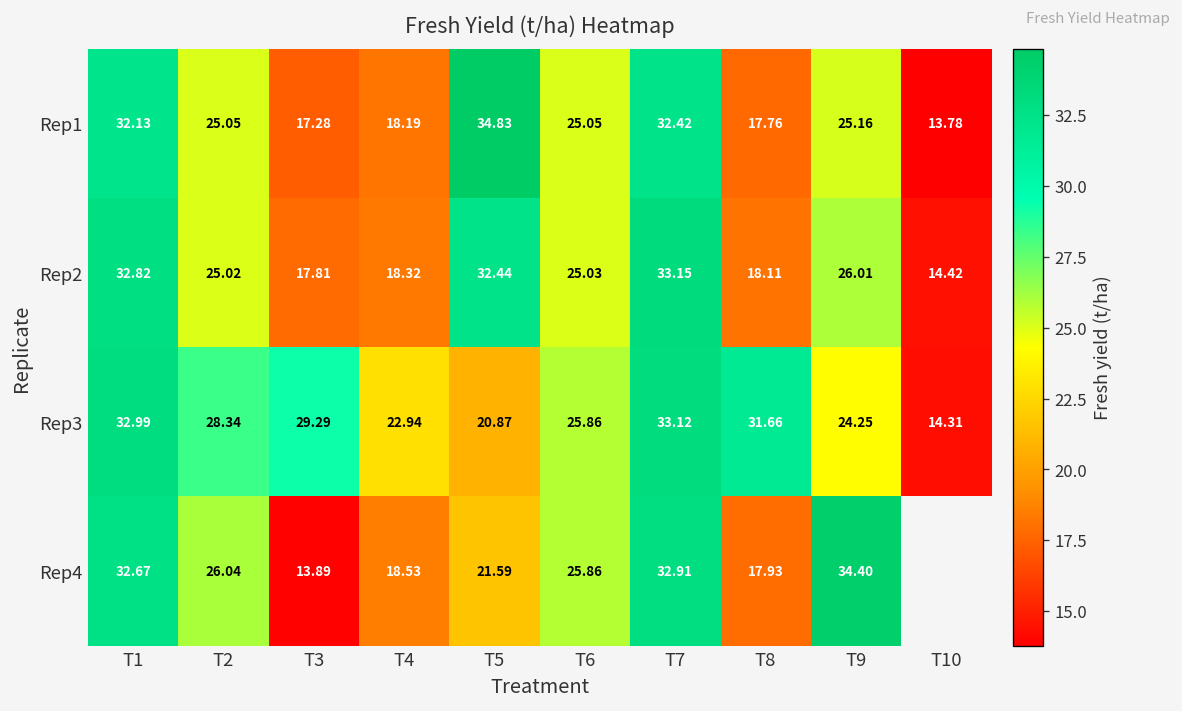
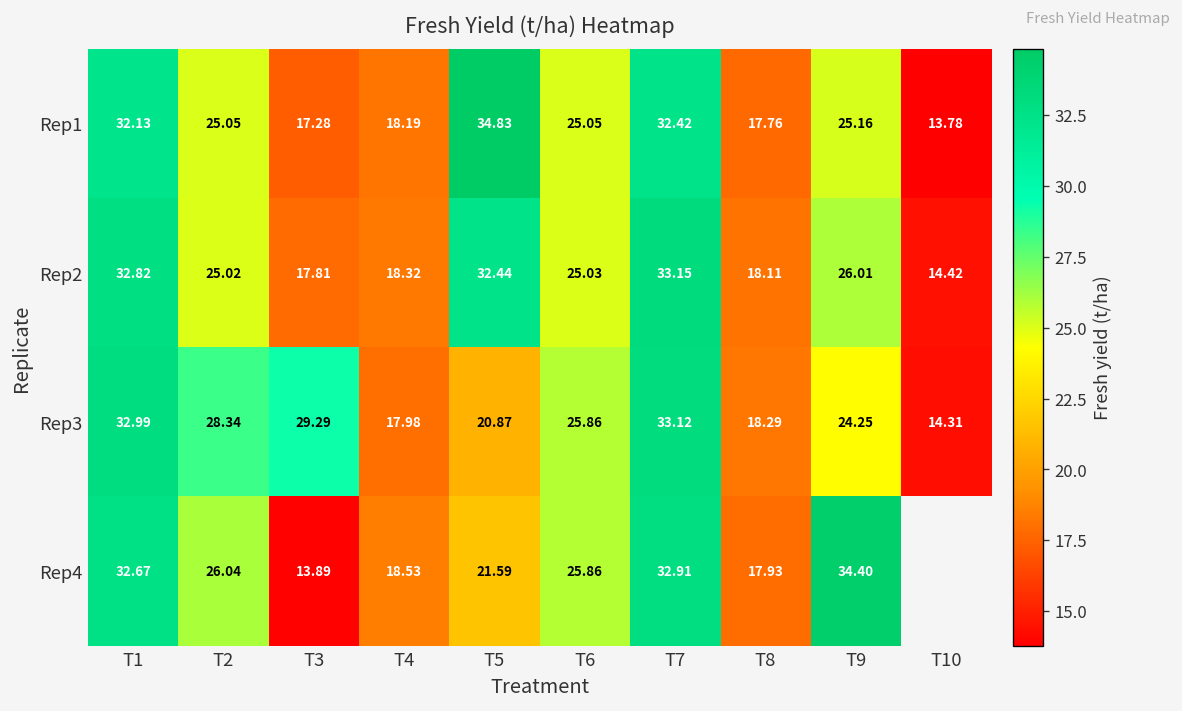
  {
    "Rep1": {
      "T1": 32.13,
      "T2": 25.05,
      "T3": 17.28,
      "T4": 18.19,
      "T5": 34.83,
      "T6": 25.05,
      "T7": 32.42,
      "T8": 17.76,
      "T9": 25.16,
      "T10": 13.78
    },
    "Rep2": {
      "T1": 32.82,
      "T2": 25.02,
      "T3": 17.81,
      "T4": 18.32,
      "T5": 32.44,
      "T6": 25.03,
      "T7": 33.15,
      "T8": 18.11,
      "T9": 26.01,
      "T10": 14.42
    },
    "Rep3": {
      "T1": 32.99,
      "T2": 28.34,
      "T3": 29.29,
-     "T4": 22.94,
+     "T4": 17.98,
      "T5": 20.87,
      "T6": 25.86,
      "T7": 33.12,
-     "T8": 31.66,
+     "T8": 18.29,
      "T9": 24.25,
      "T10": 14.31
    },
    "Rep4": {
      "T1": 32.67,
      "T2": 26.04,
      "T3": 13.89,
      "T4": 18.53,
      "T5": 21.59,
      "T6": 25.86,
      "T7": 32.91,
      "T8": 17.93,
      "T9": 34.40
    }
  }
